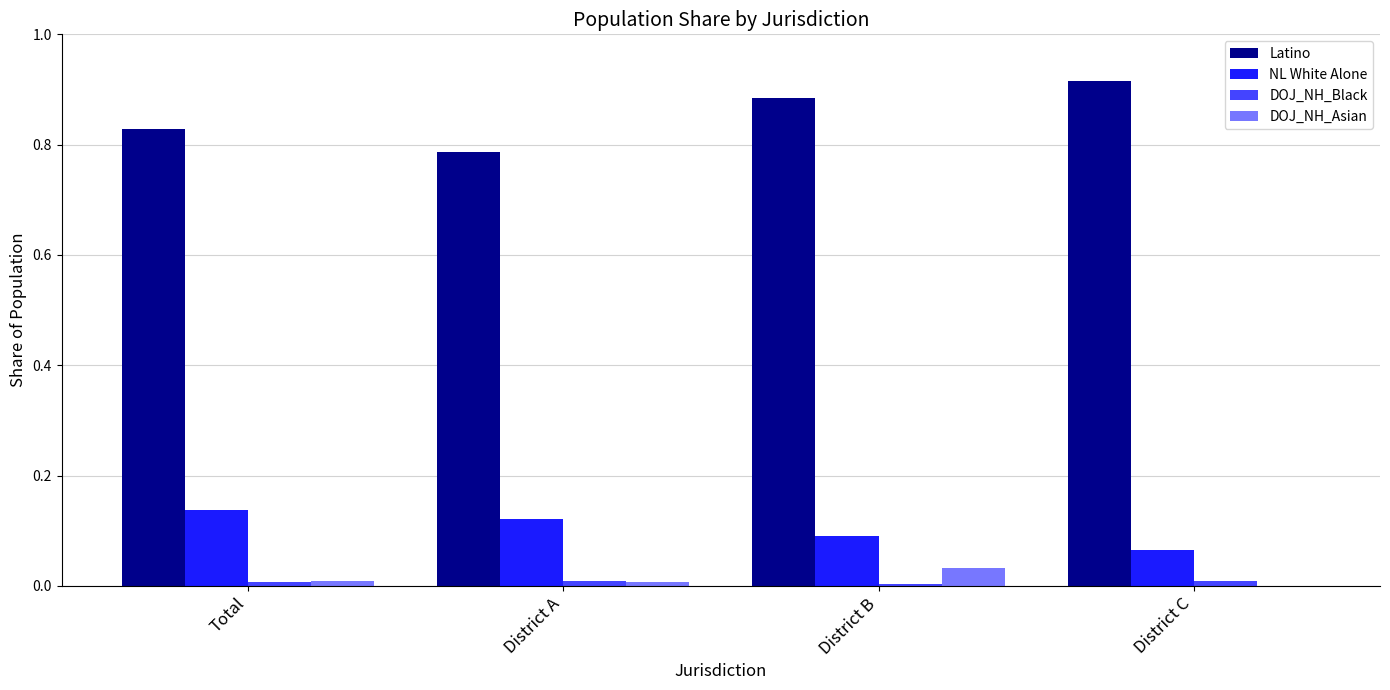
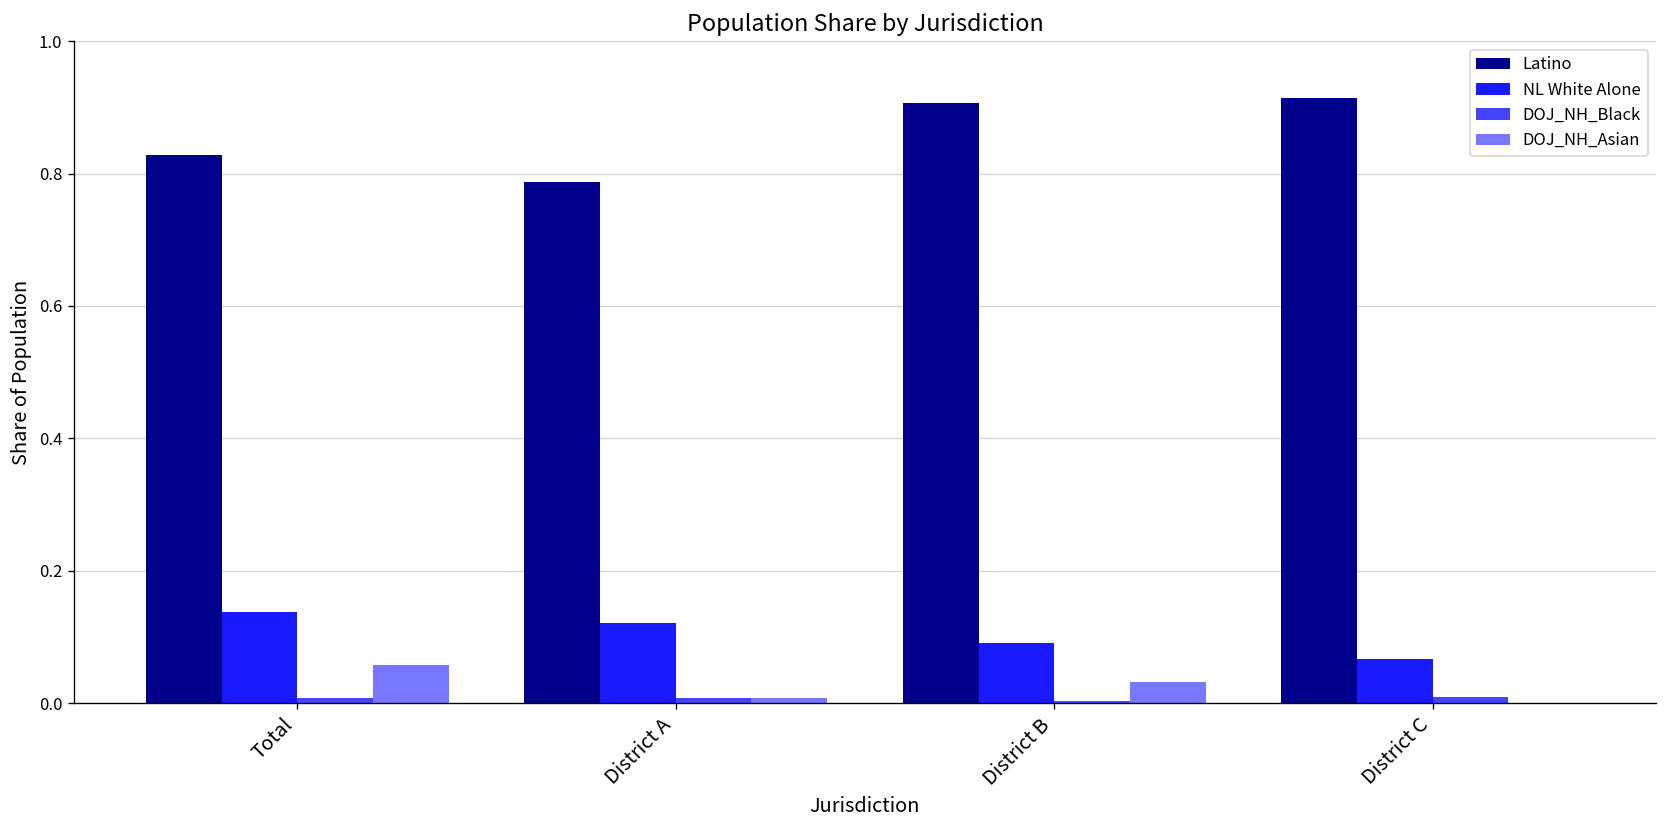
  {
    "Latino": {
      "Total": 0.83,
      "District A": 0.79,
-     "District B": 0.88,
+     "District B": 0.91,
      "District C": 0.91
    },
    "DOJ_NH_Asian": {
-     "Total": 0.01,
+     "Total": 0.06,
      "District A": 0.01,
      "District B": 0.03,
      "District C": 0.00
    }
  }
